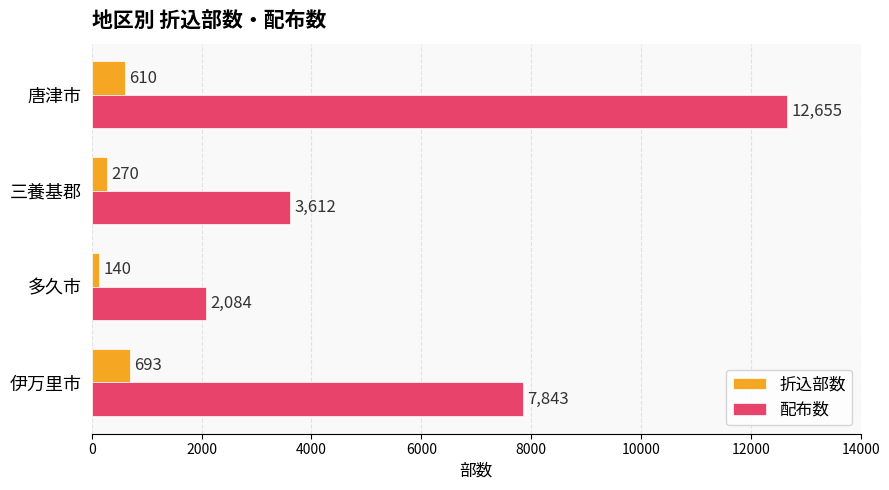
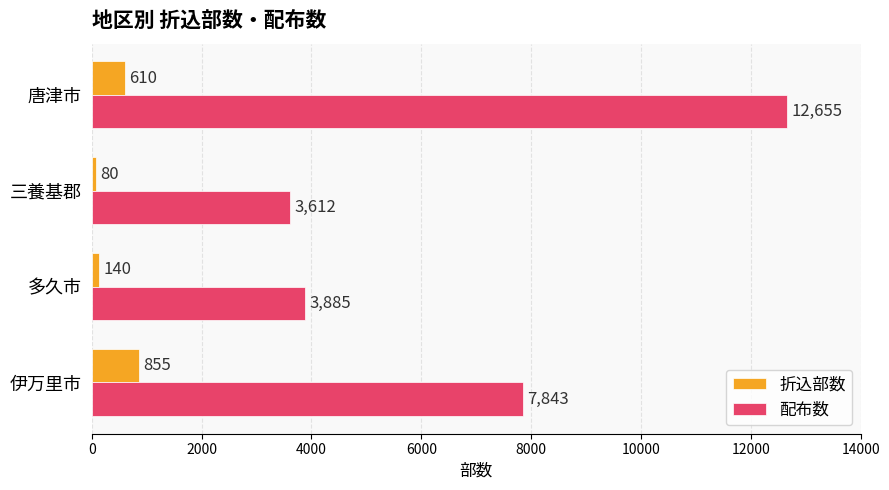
  {
    "折込部数": {
      "唐津市": "610",
-     "三養基郡": "270",
+     "三養基郡": "80",
      "多久市": "140",
-     "伊万里市": "693"
+     "伊万里市": "855"
    },
    "配布数": {
      "唐津市": "12,655",
      "三養基郡": "3,612",
-     "多久市": "2,084",
+     "多久市": "3,885",
      "伊万里市": "7,843"
    }
  }
